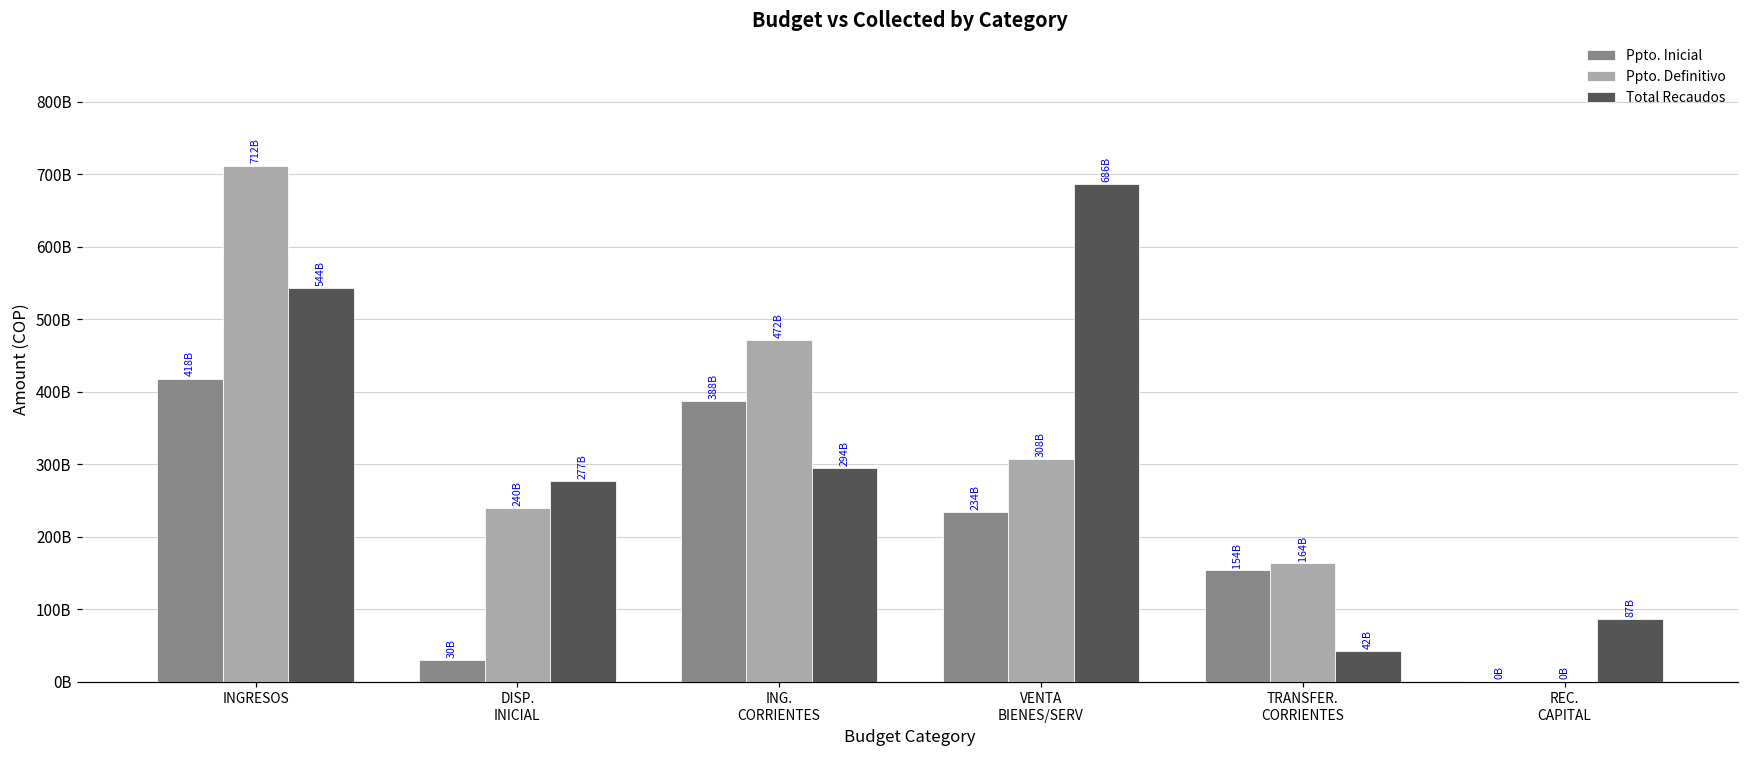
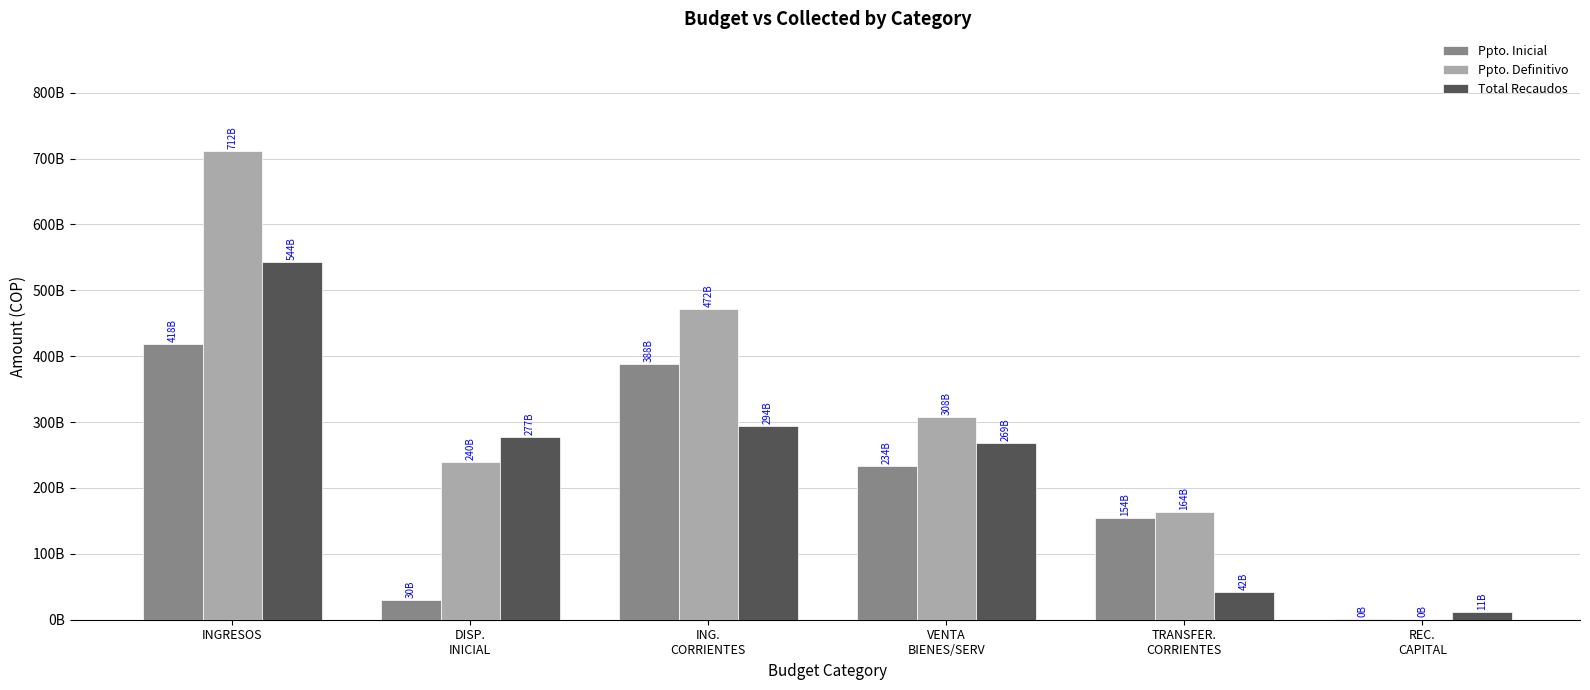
  {
    "Total Recaudos": {
      "INGRESOS": "544B",
      "DISP. INICIAL": "277B",
      "ING. CORRIENTES": "294B",
-     "VENTA BIENES/SERV": "686B",
+     "VENTA BIENES/SERV": "269B",
      "TRANSFER. CORRIENTES": "42B",
-     "REC. CAPITAL": "87B"
+     "REC. CAPITAL": "11B"
    }
  }
